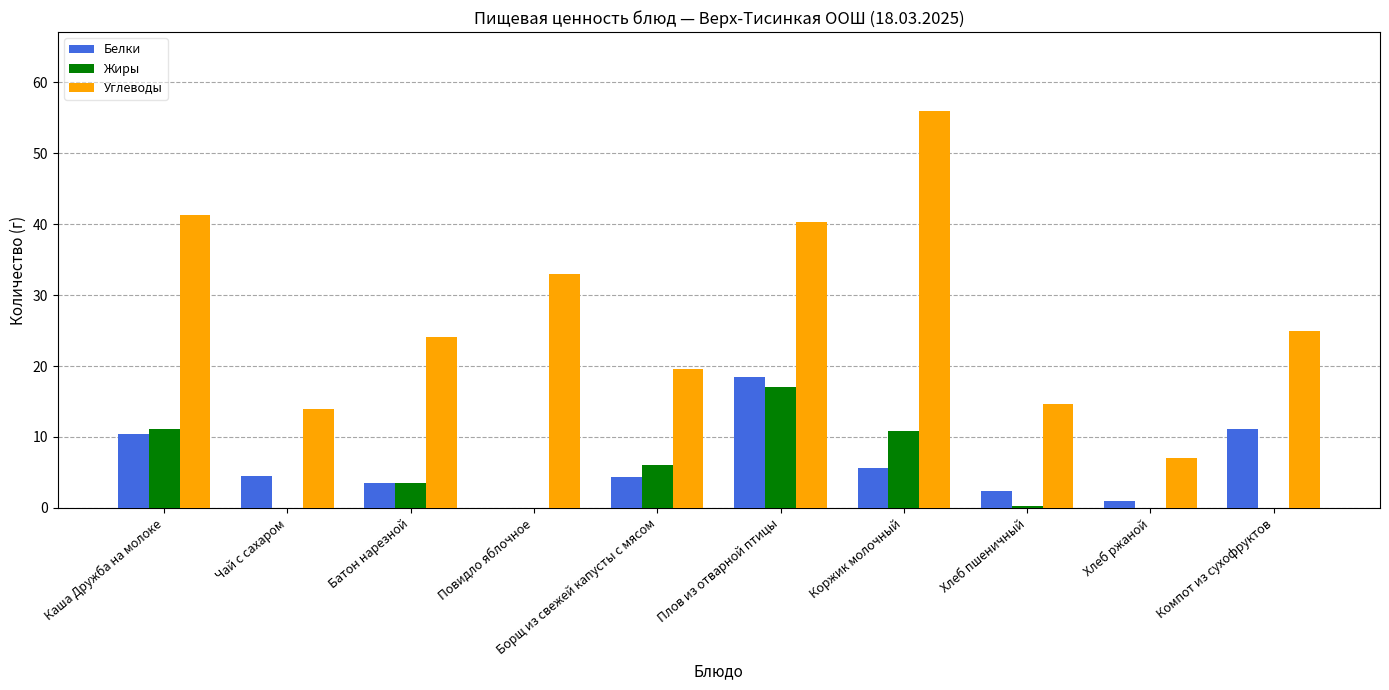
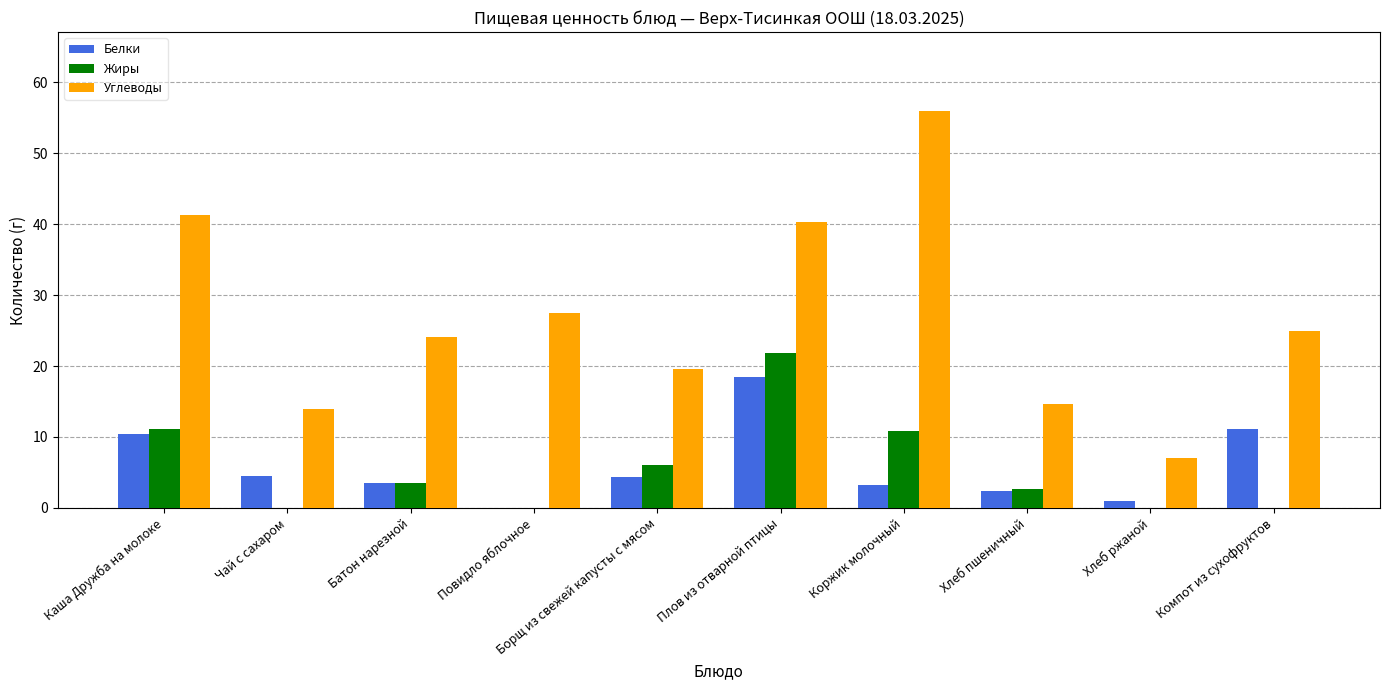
  {
    "Белки": {
      "Каша Дружба на молоке": 10,
      "Чай с сахаром": 5,
      "Батон нарезной": 4,
      "Повидло яблочное": 0,
      "Борщ из свежей капусты с мясом": 4,
      "Плов из отварной птицы": 18,
-     "Коржик молочный": 6,
+     "Коржик молочный": 3,
      "Хлеб пшеничный": 2,
      "Хлеб ржаной": 1,
      "Компот из сухофруктов": 11
    },
    "Жиры": {
      "Каша Дружба на молоке": 11,
      "Чай с сахаром": 0,
      "Батон нарезной": 3,
      "Повидло яблочное": 0,
      "Борщ из свежей капусты с мясом": 6,
-     "Плов из отварной птицы": 17,
+     "Плов из отварной птицы": 22,
      "Коржик молочный": 11,
-     "Хлеб пшеничный": 0,
+     "Хлеб пшеничный": 3,
      "Хлеб ржаной": 0,
      "Компот из сухофруктов": 0
    },
    "Углеводы": {
      "Каша Дружба на молоке": 41,
      "Чай с сахаром": 14,
      "Батон нарезной": 24,
-     "Повидло яблочное": 33,
+     "Повидло яблочное": 28,
      "Борщ из свежей капусты с мясом": 20,
      "Плов из отварной птицы": 40,
      "Коржик молочный": 56,
      "Хлеб пшеничный": 15,
      "Хлеб ржаной": 7,
      "Компот из сухофруктов": 25
    }
  }
